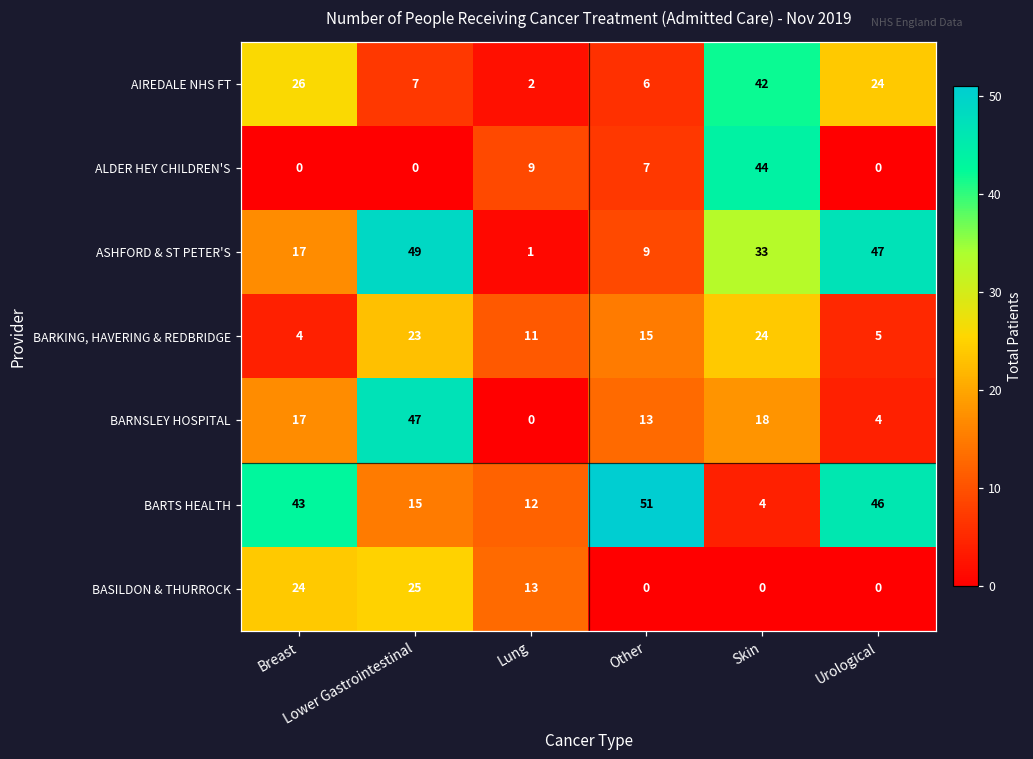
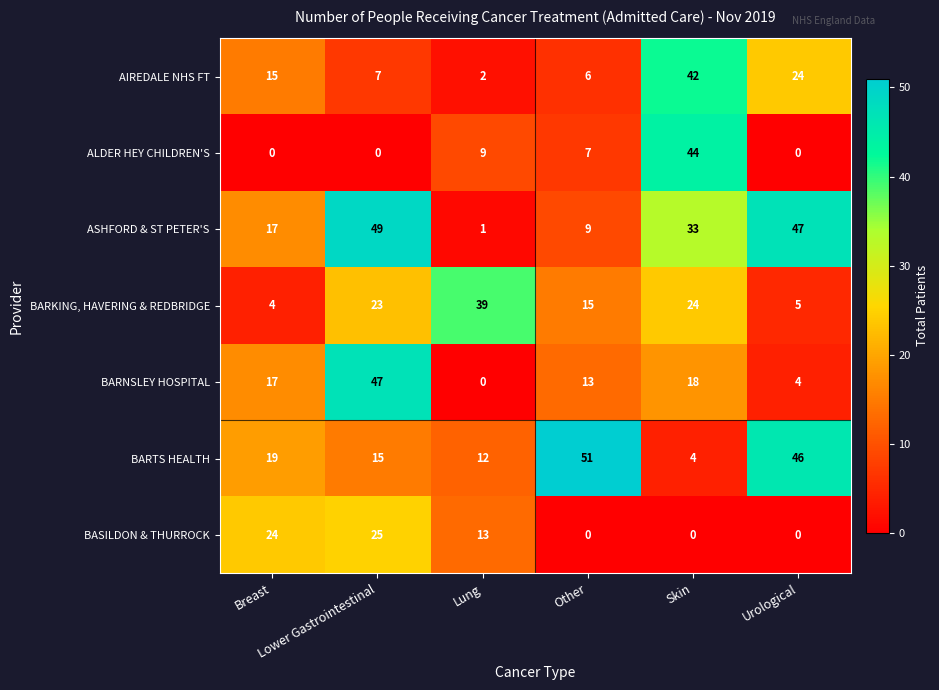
  {
    "AIREDALE NHS FT": {
-     "Breast": 26,
+     "Breast": 15,
      "Lower Gastrointestinal": 7,
      "Lung": 2,
      "Other": 6,
      "Skin": 42,
      "Urological": 24
    },
    "ALDER HEY CHILDREN'S": {
      "Breast": 0,
      "Lower Gastrointestinal": 0,
      "Lung": 9,
      "Other": 7,
      "Skin": 44,
      "Urological": 0
    },
    "ASHFORD & ST PETER'S": {
      "Breast": 17,
      "Lower Gastrointestinal": 49,
      "Lung": 1,
      "Other": 9,
      "Skin": 33,
      "Urological": 47
    },
    "BARKING, HAVERING & REDBRIDGE": {
      "Breast": 4,
      "Lower Gastrointestinal": 23,
-     "Lung": 11,
+     "Lung": 39,
      "Other": 15,
      "Skin": 24,
      "Urological": 5
    },
    "BARNSLEY HOSPITAL": {
      "Breast": 17,
      "Lower Gastrointestinal": 47,
      "Lung": 0,
      "Other": 13,
      "Skin": 18,
      "Urological": 4
    },
    "BARTS HEALTH": {
-     "Breast": 43,
+     "Breast": 19,
      "Lower Gastrointestinal": 15,
      "Lung": 12,
      "Other": 51,
      "Skin": 4,
      "Urological": 46
    },
    "BASILDON & THURROCK": {
      "Breast": 24,
      "Lower Gastrointestinal": 25,
      "Lung": 13,
      "Other": 0,
      "Skin": 0,
      "Urological": 0
    }
  }
